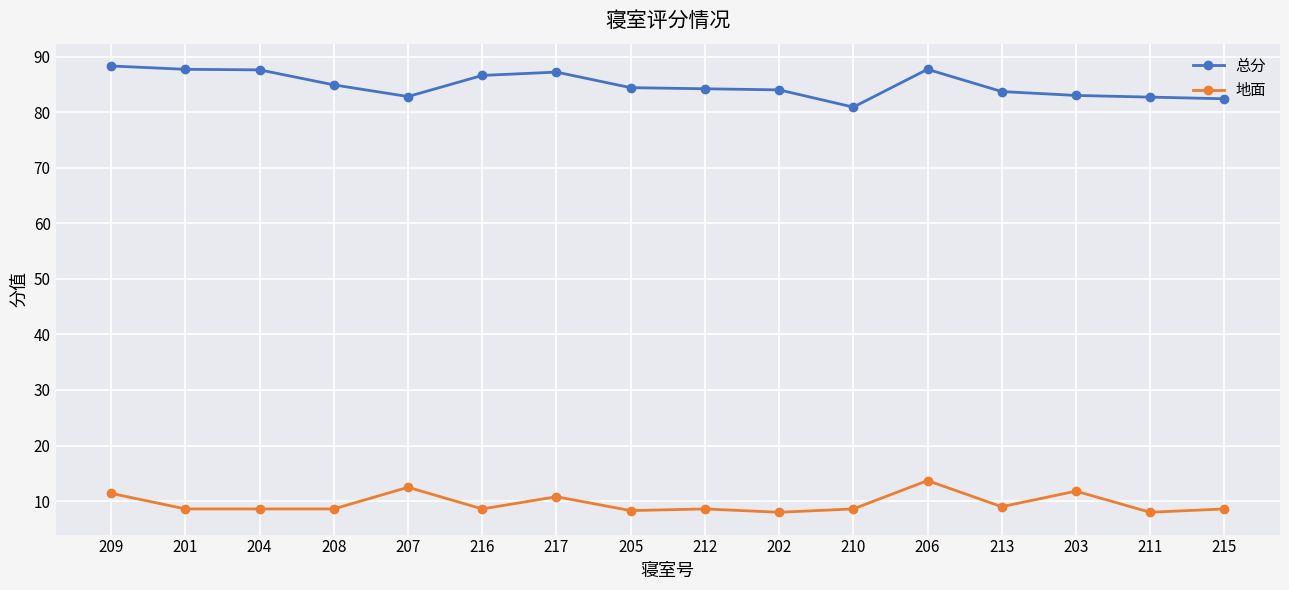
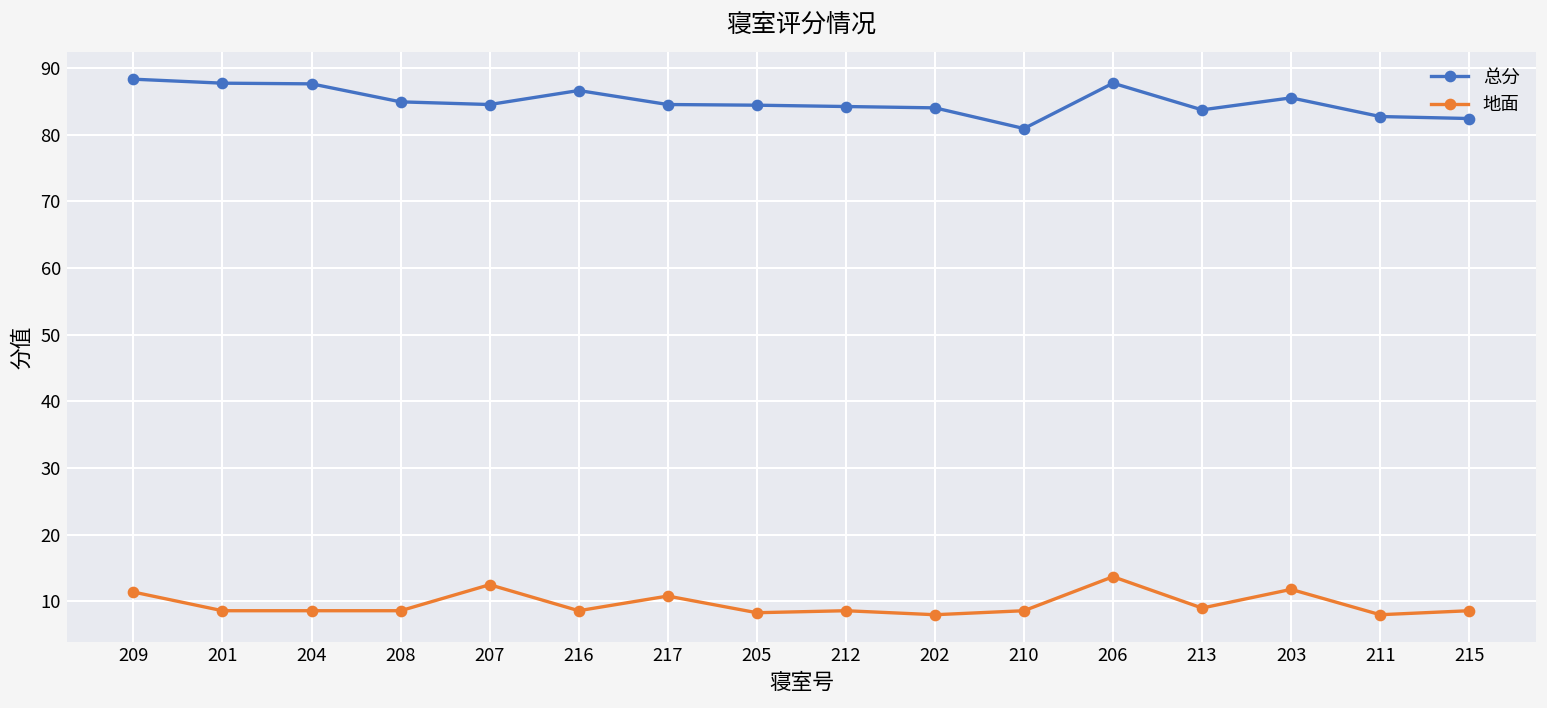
  {
    "总分": {
      "209": 88,
      "201": 88,
      "204": 88,
      "208": 85,
-     "207": 83,
+     "207": 85,
      "216": 87,
-     "217": 87,
+     "217": 85,
      "205": 84,
      "212": 84,
      "202": 84,
      "210": 81,
      "206": 88,
      "213": 84,
-     "203": 83,
+     "203": 86,
      "211": 83,
      "215": 82
    },
    "地面": {
      "209": 11,
      "201": 9,
      "204": 9,
      "208": 9,
      "207": 13,
      "216": 9,
      "217": 11,
      "205": 8,
      "212": 9,
      "202": 8,
      "210": 9,
      "206": 14,
      "213": 9,
      "203": 12,
      "211": 8,
      "215": 9
    }
  }
